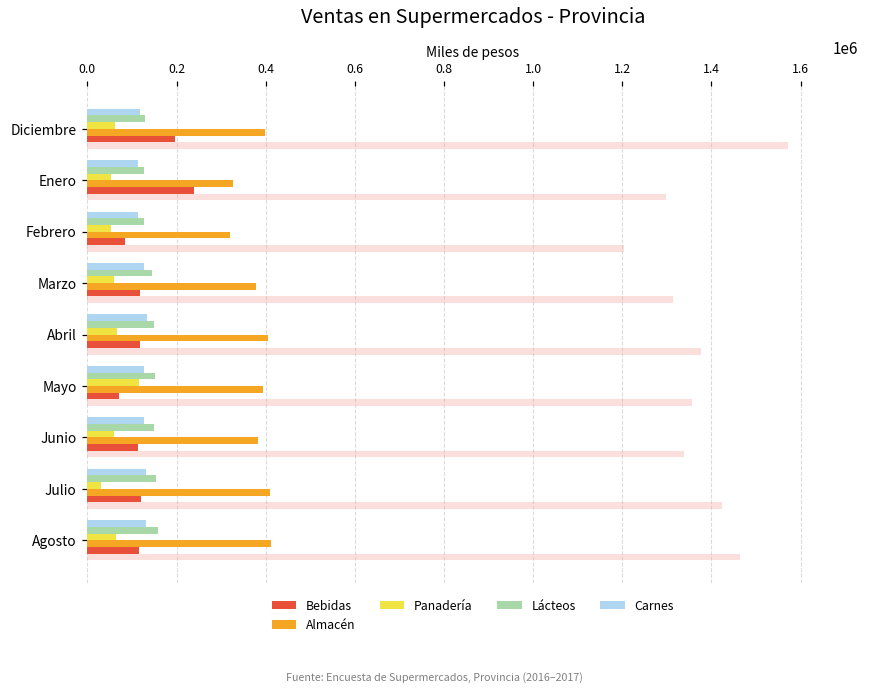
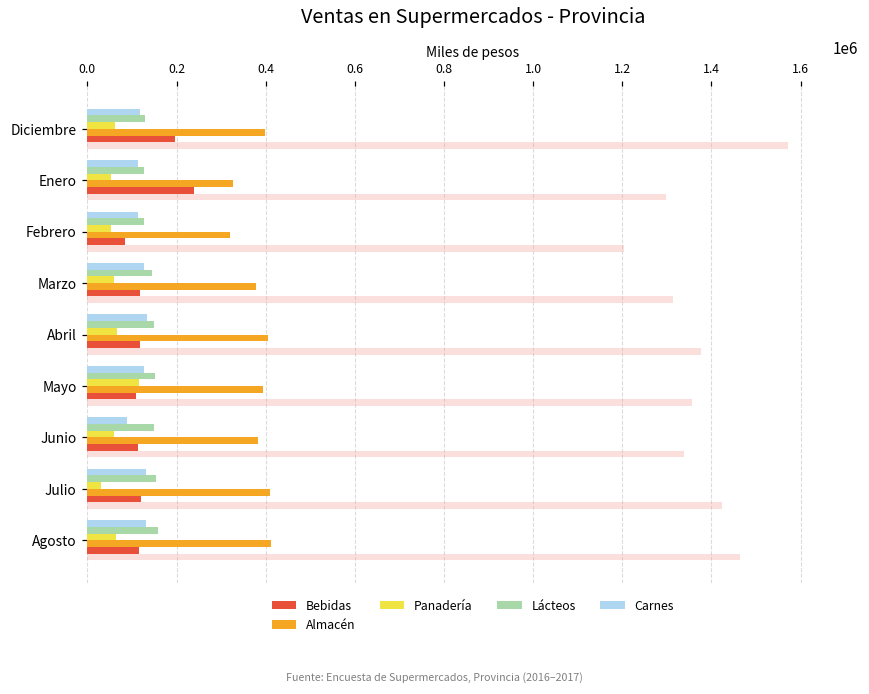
  {
    "Bebidas": {
      "Diciembre": 200000,
      "Enero": 240000,
      "Febrero": 80000,
      "Marzo": 120000,
      "Abril": 120000,
-     "Mayo": 70000,
+     "Mayo": 110000,
      "Junio": 110000,
      "Julio": 120000,
      "Agosto": 120000
    },
    "Almacén": {
      "Diciembre": 400000,
      "Enero": 330000,
      "Febrero": 320000,
      "Marzo": 380000,
      "Abril": 410000,
      "Mayo": 390000,
      "Junio": 380000,
      "Julio": 410000,
      "Agosto": 410000
    },
    "Panadería": {
      "Diciembre": 60000,
      "Enero": 50000,
      "Febrero": 50000,
      "Marzo": 60000,
      "Abril": 70000,
      "Mayo": 120000,
      "Junio": 60000,
      "Julio": 30000,
      "Agosto": 60000
    },
    "Lácteos": {
      "Diciembre": 130000,
      "Enero": 130000,
      "Febrero": 130000,
      "Marzo": 150000,
      "Abril": 150000,
      "Mayo": 150000,
      "Junio": 150000,
      "Julio": 150000,
      "Agosto": 160000
    },
    "Carnes": {
      "Diciembre": 120000,
      "Enero": 110000,
      "Febrero": 110000,
      "Marzo": 130000,
      "Abril": 130000,
      "Mayo": 130000,
-     "Junio": 130000,
+     "Junio": 90000,
      "Julio": 130000,
      "Agosto": 130000
    }
  }
